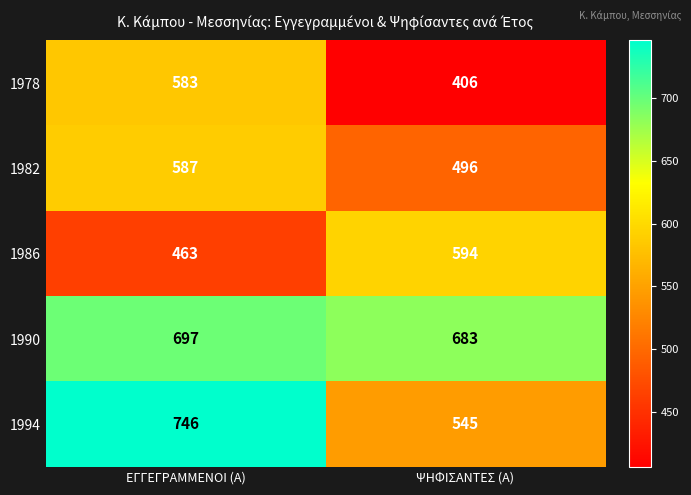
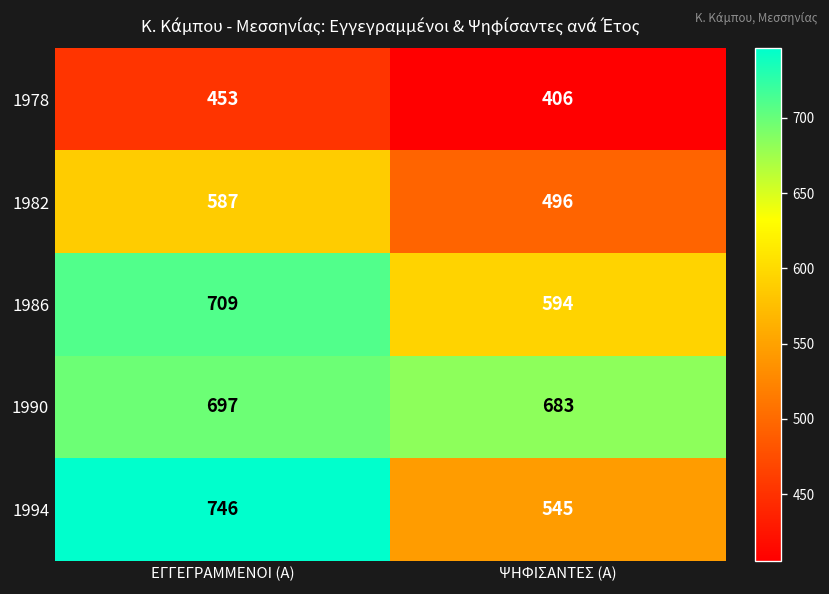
  {
    "1978": {
-     "ΕΓΓΕΓΡΑΜΜΕΝΟΙ (Α)": 583,
+     "ΕΓΓΕΓΡΑΜΜΕΝΟΙ (Α)": 453,
      "ΨΗΦΙΣΑΝΤΕΣ (Α)": 406
    },
    "1982": {
      "ΕΓΓΕΓΡΑΜΜΕΝΟΙ (Α)": 587,
      "ΨΗΦΙΣΑΝΤΕΣ (Α)": 496
    },
    "1986": {
-     "ΕΓΓΕΓΡΑΜΜΕΝΟΙ (Α)": 463,
+     "ΕΓΓΕΓΡΑΜΜΕΝΟΙ (Α)": 709,
      "ΨΗΦΙΣΑΝΤΕΣ (Α)": 594
    },
    "1990": {
      "ΕΓΓΕΓΡΑΜΜΕΝΟΙ (Α)": 697,
      "ΨΗΦΙΣΑΝΤΕΣ (Α)": 683
    },
    "1994": {
      "ΕΓΓΕΓΡΑΜΜΕΝΟΙ (Α)": 746,
      "ΨΗΦΙΣΑΝΤΕΣ (Α)": 545
    }
  }
